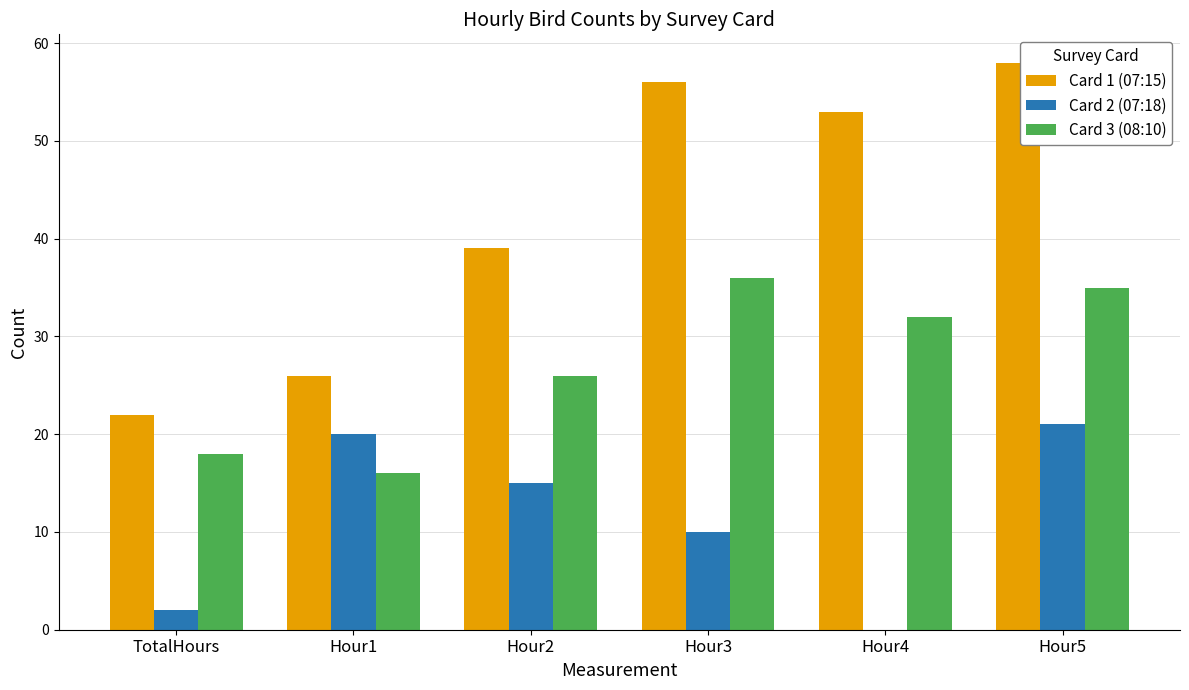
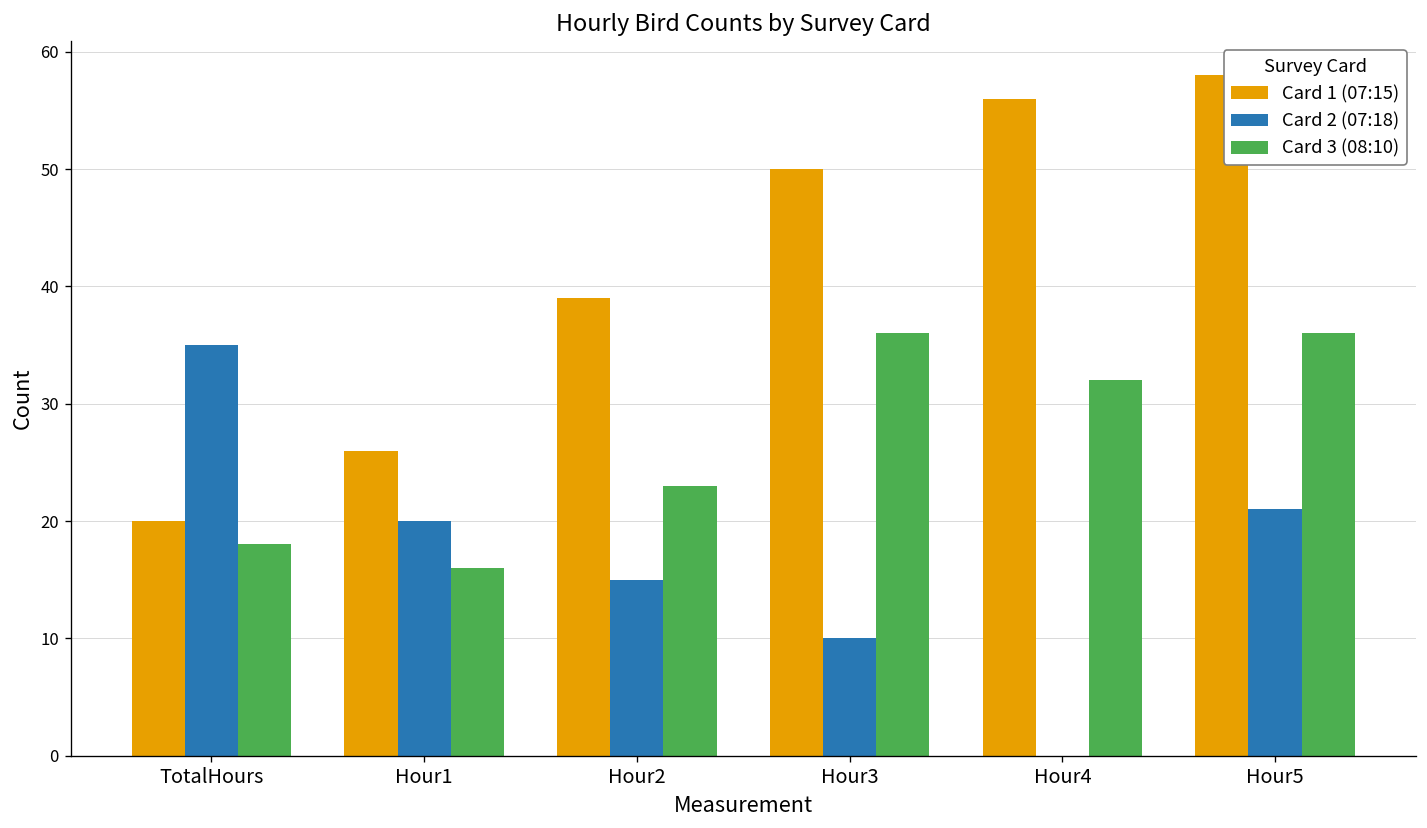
  {
    "Card 1 (07:15)": {
-     "TotalHours": 22,
+     "TotalHours": 20,
      "Hour1": 26,
      "Hour2": 39,
-     "Hour3": 56,
-     "Hour4": 53,
+     "Hour3": 50,
+     "Hour4": 56,
      "Hour5": 58
    },
    "Card 2 (07:18)": {
-     "TotalHours": 2,
+     "TotalHours": 35,
      "Hour1": 20,
      "Hour2": 15,
      "Hour3": 10,
      "Hour4": 0,
      "Hour5": 21
    },
    "Card 3 (08:10)": {
      "TotalHours": 18,
      "Hour1": 16,
-     "Hour2": 26,
+     "Hour2": 23,
      "Hour3": 36,
      "Hour4": 32,
-     "Hour5": 35
+     "Hour5": 36
    }
  }
